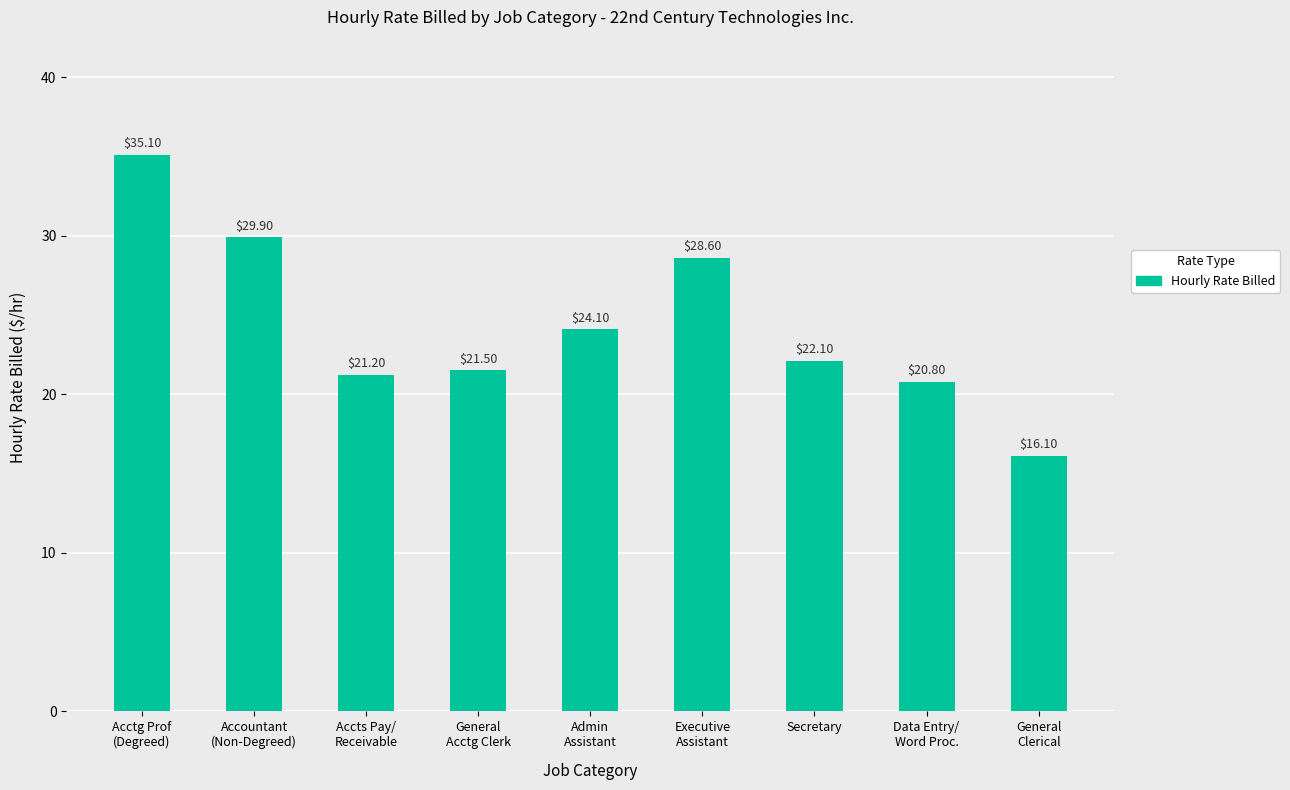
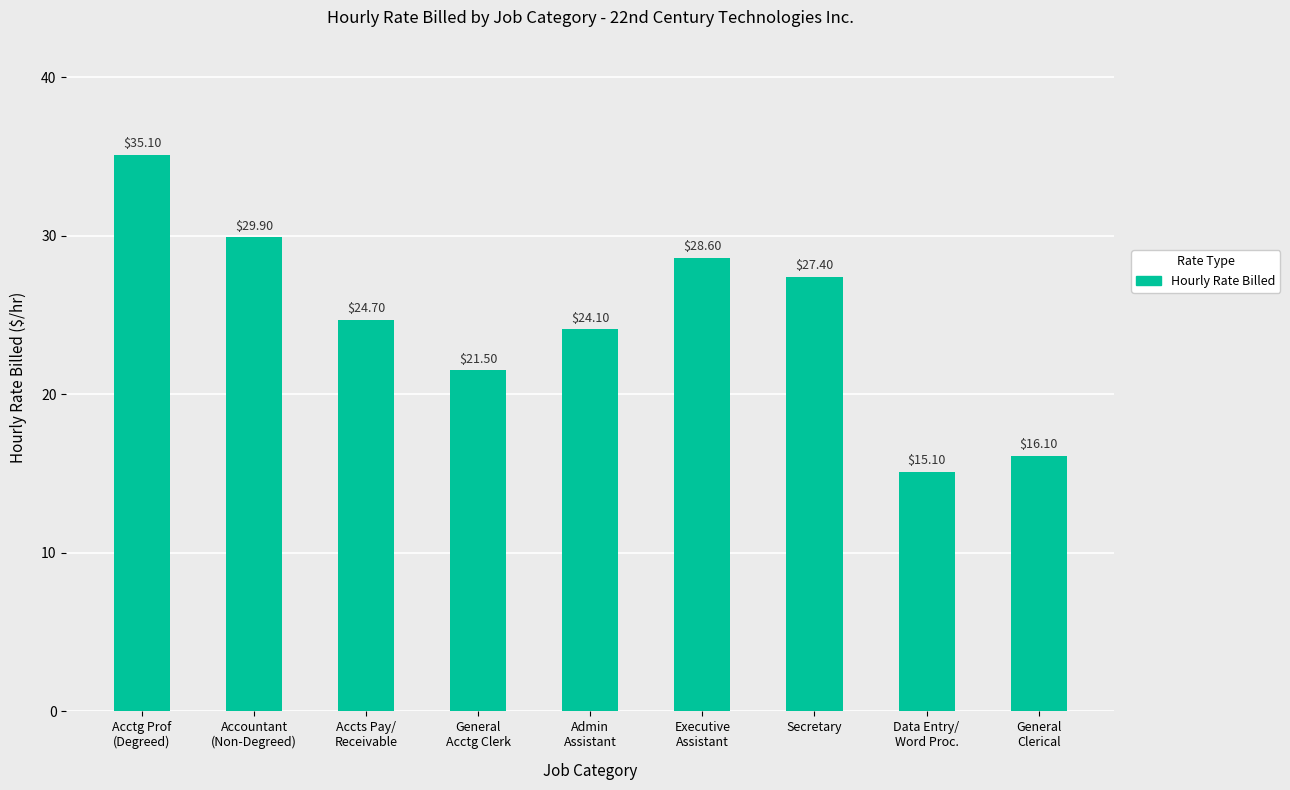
  {
    "Acctg Prof (Degreed)": "$35.10",
    "Accountant (Non-Degreed)": "$29.90",
-   "Accts Pay/ Receivable": "$21.20",
+   "Accts Pay/ Receivable": "$24.70",
    "General Acctg Clerk": "$21.50",
    "Admin Assistant": "$24.10",
    "Executive Assistant": "$28.60",
-   "Secretary": "$22.10",
-   "Data Entry/ Word Proc.": "$20.80",
+   "Secretary": "$27.40",
+   "Data Entry/ Word Proc.": "$15.10",
    "General Clerical": "$16.10"
  }
